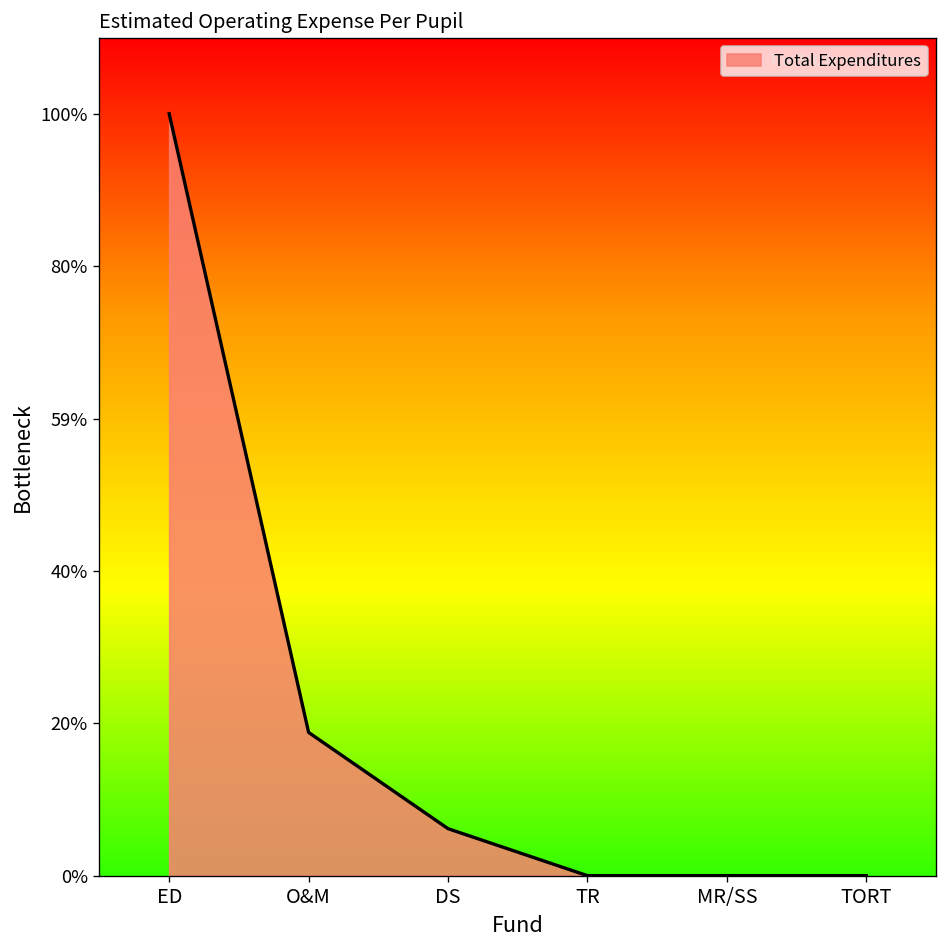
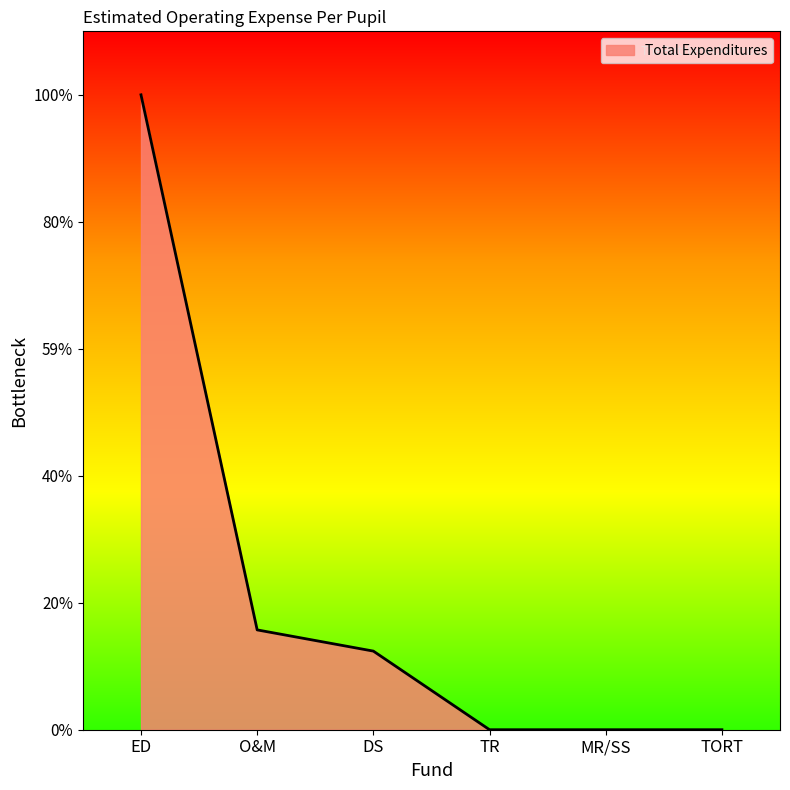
  {
    "ED": "100%",
-   "O&M": "19%",
-   "DS": "6%",
+   "O&M": "16%",
+   "DS": "12%",
    "TR": "0%",
    "MR/SS": "0%",
    "TORT": "0%"
  }
